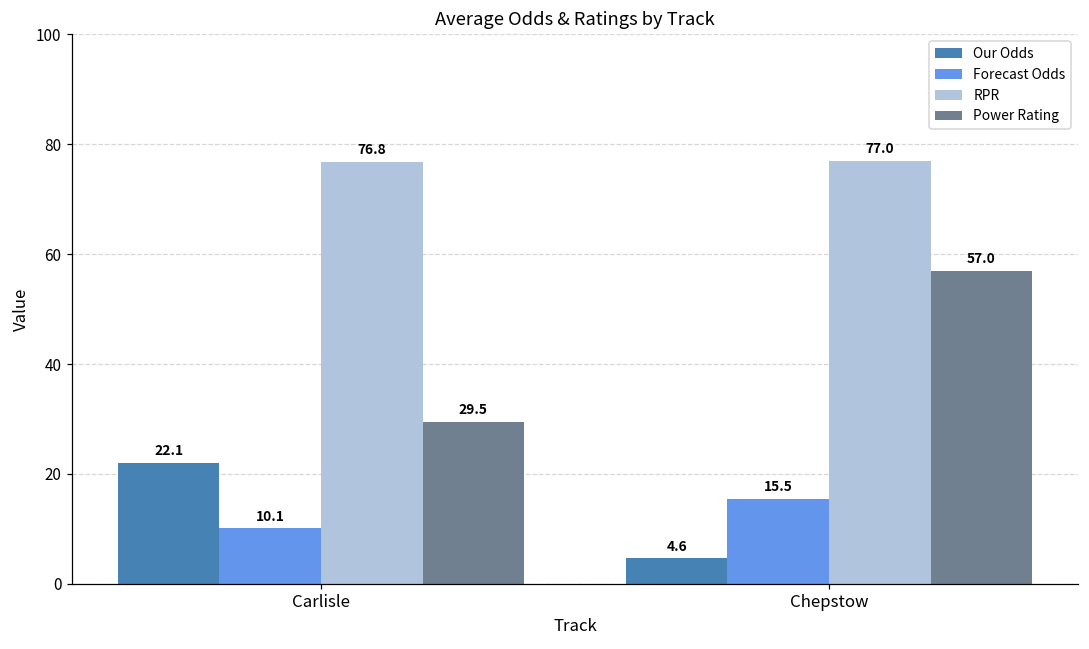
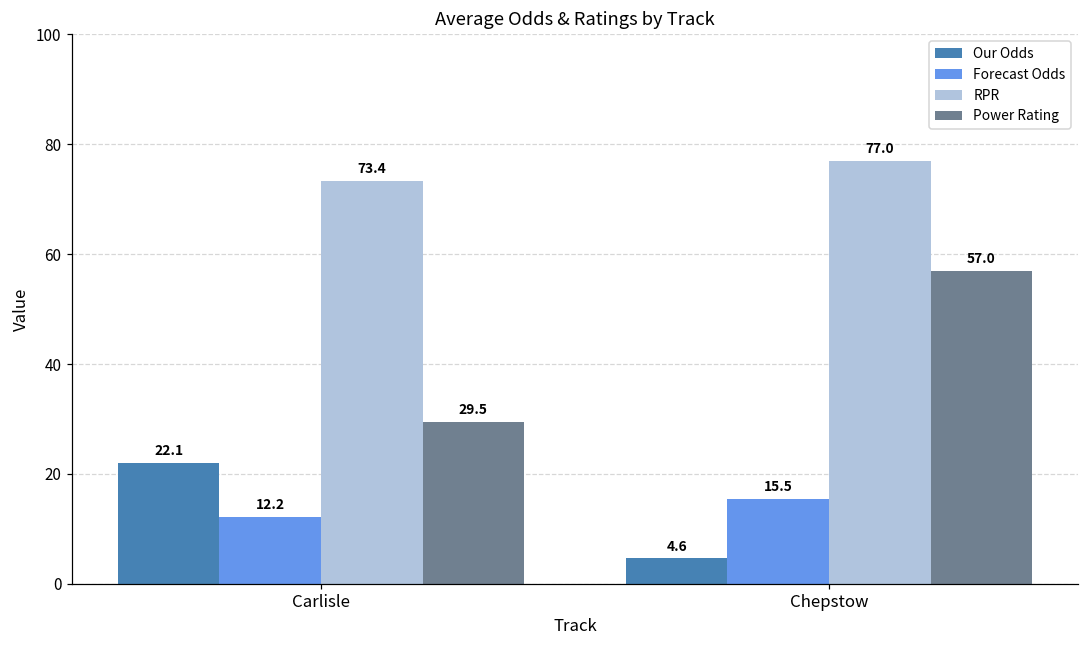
  {
    "Forecast Odds": {
-     "Carlisle": 10.1,
+     "Carlisle": 12.2,
      "Chepstow": 15.5
    },
    "RPR": {
-     "Carlisle": 76.8,
+     "Carlisle": 73.4,
      "Chepstow": 77.0
    }
  }
